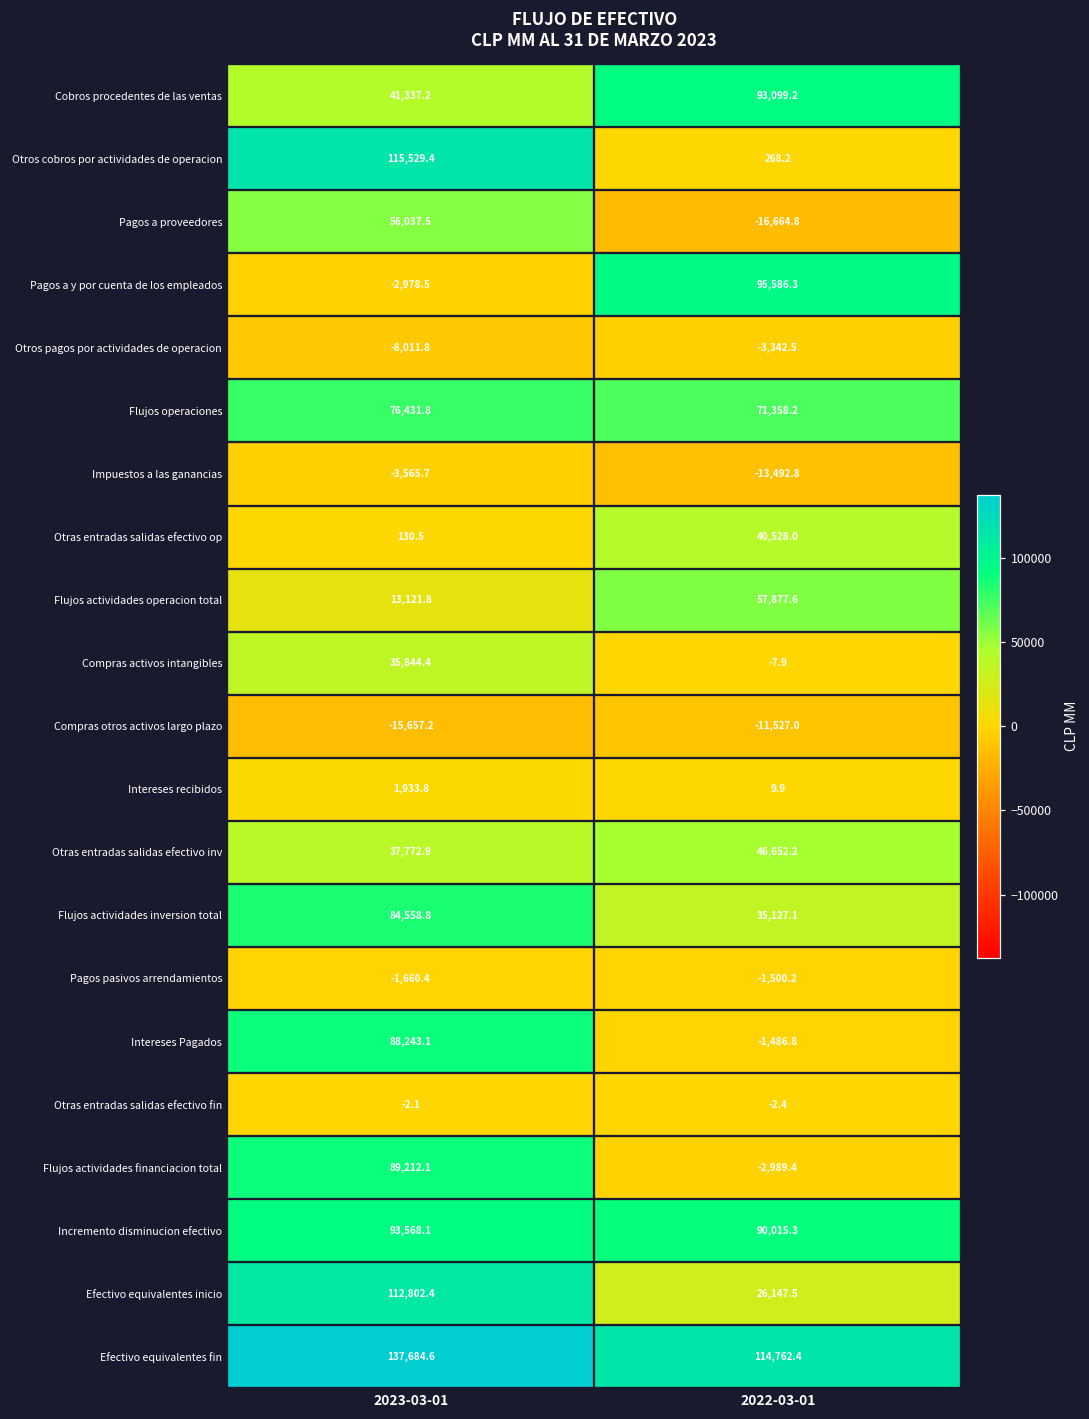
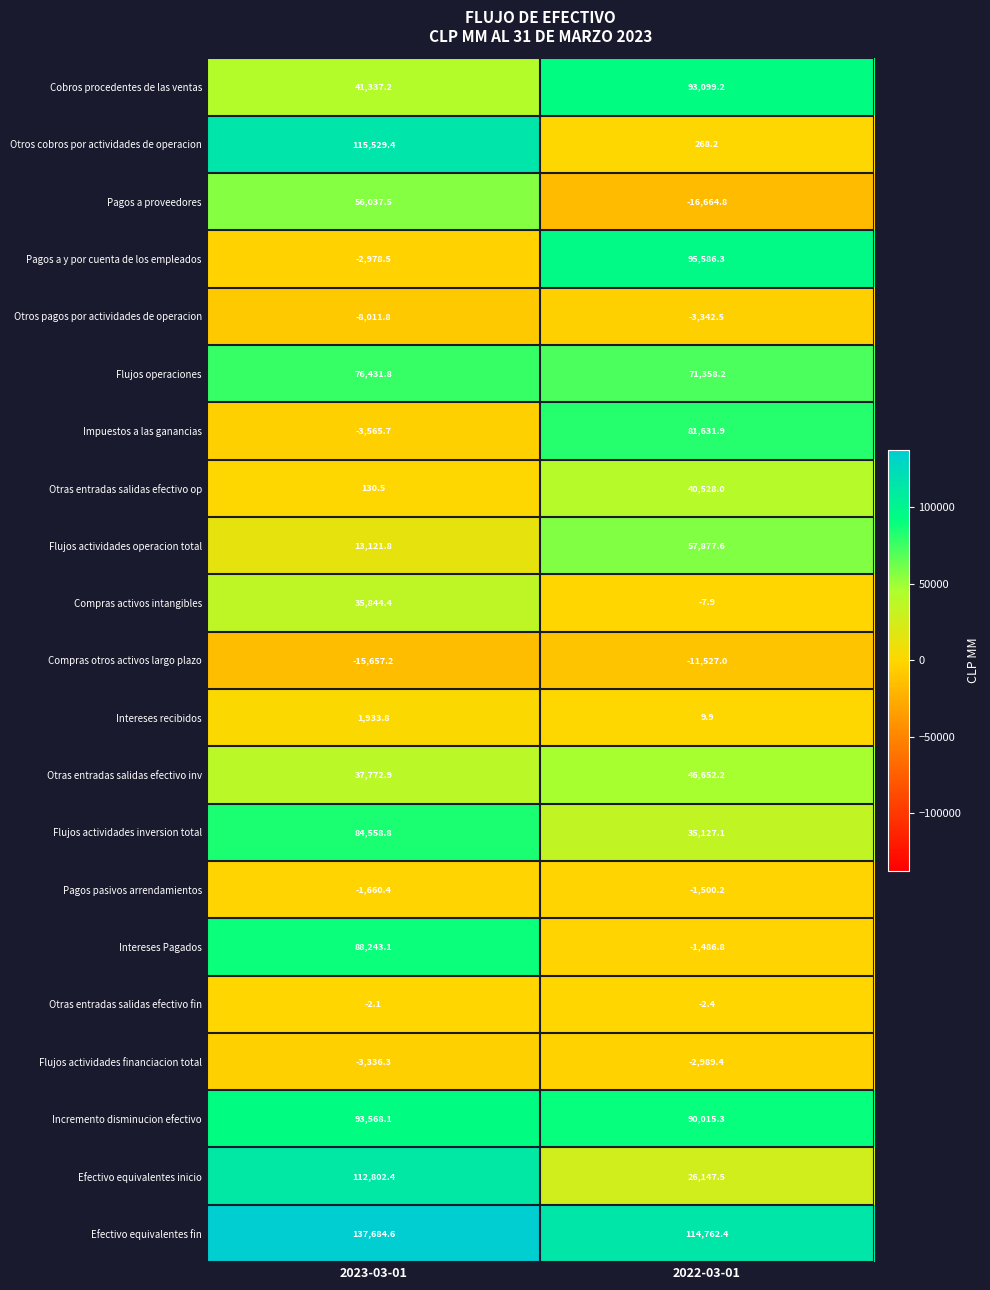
  {
    "Cobros procedentes de las ventas": {
      "2023-03-01": "41,337.2",
      "2022-03-01": "93,099.2"
    },
    "Otros cobros por actividades de operacion": {
      "2023-03-01": "115,529.4",
      "2022-03-01": "268.2"
    },
    "Pagos a proveedores": {
      "2023-03-01": "56,037.5",
      "2022-03-01": "-16,664.8"
    },
    "Pagos a y por cuenta de los empleados": {
      "2023-03-01": "-2,978.5",
      "2022-03-01": "95,586.3"
    },
    "Otros pagos por actividades de operacion": {
      "2023-03-01": "-8,011.8",
      "2022-03-01": "-3,342.5"
    },
    "Flujos operaciones": {
      "2023-03-01": "76,431.8",
      "2022-03-01": "71,358.2"
    },
    "Impuestos a las ganancias": {
      "2023-03-01": "-3,565.7",
-     "2022-03-01": "-13,492.8"
+     "2022-03-01": "81,631.9"
    },
    "Otras entradas salidas efectivo op": {
      "2023-03-01": "130.5",
      "2022-03-01": "40,528.0"
    },
    "Flujos actividades operacion total": {
      "2023-03-01": "13,121.8",
      "2022-03-01": "57,877.6"
    },
    "Compras activos intangibles": {
      "2023-03-01": "35,844.4",
      "2022-03-01": "-7.9"
    },
    "Compras otros activos largo plazo": {
      "2023-03-01": "-15,657.2",
      "2022-03-01": "-11,527.0"
    },
    "Intereses recibidos": {
      "2023-03-01": "1,933.8",
      "2022-03-01": "9.9"
    },
    "Otras entradas salidas efectivo inv": {
      "2023-03-01": "37,772.9",
      "2022-03-01": "46,652.2"
    },
    "Flujos actividades inversion total": {
      "2023-03-01": "84,558.8",
      "2022-03-01": "35,127.1"
    },
    "Pagos pasivos arrendamientos": {
      "2023-03-01": "-1,660.4",
      "2022-03-01": "-1,500.2"
    },
    "Intereses Pagados": {
      "2023-03-01": "88,243.1",
      "2022-03-01": "-1,486.8"
    },
    "Otras entradas salidas efectivo fin": {
      "2023-03-01": "-2.1",
      "2022-03-01": "-2.4"
    },
    "Flujos actividades financiacion total": {
-     "2023-03-01": "89,212.1",
+     "2023-03-01": "-3,336.3",
      "2022-03-01": "-2,989.4"
    },
    "Incremento disminucion efectivo": {
      "2023-03-01": "93,568.1",
      "2022-03-01": "90,015.3"
    },
    "Efectivo equivalentes inicio": {
      "2023-03-01": "112,802.4",
      "2022-03-01": "26,147.5"
    },
    "Efectivo equivalentes fin": {
      "2023-03-01": "137,684.6",
      "2022-03-01": "114,762.4"
    }
  }
